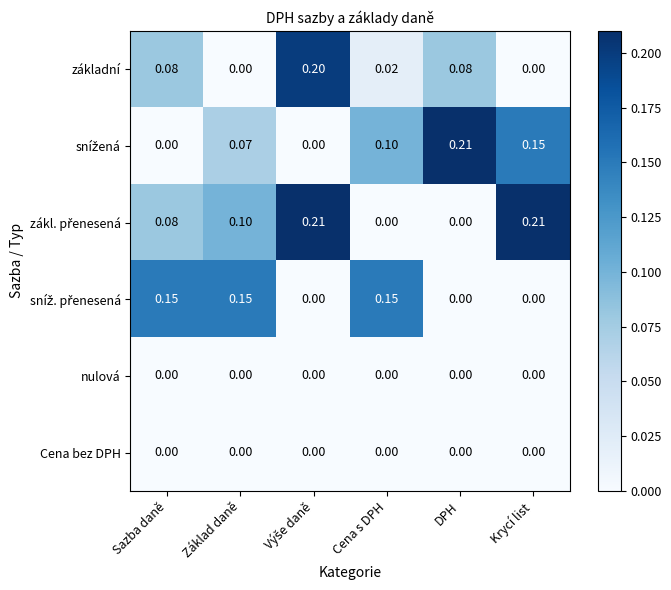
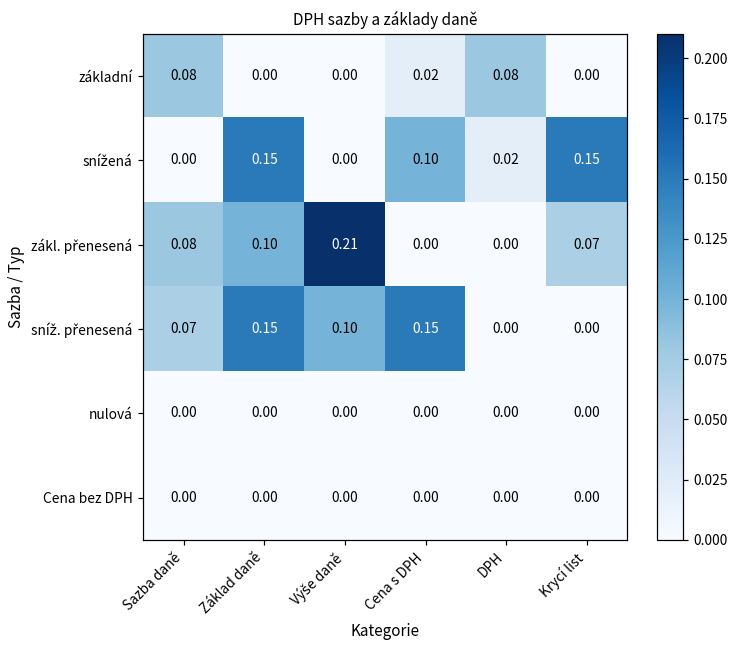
  {
    "základní": {
      "Sazba daně": 0.08,
      "Základ daně": 0.00,
-     "Výše daně": 0.20,
+     "Výše daně": 0.00,
      "Cena s DPH": 0.02,
      "DPH": 0.08,
      "Krycí list": 0.00
    },
    "snížená": {
      "Sazba daně": 0.00,
-     "Základ daně": 0.07,
+     "Základ daně": 0.15,
      "Výše daně": 0.00,
      "Cena s DPH": 0.10,
-     "DPH": 0.21,
+     "DPH": 0.02,
      "Krycí list": 0.15
    },
    "zákl. přenesená": {
      "Sazba daně": 0.08,
      "Základ daně": 0.10,
      "Výše daně": 0.21,
      "Cena s DPH": 0.00,
      "DPH": 0.00,
-     "Krycí list": 0.21
+     "Krycí list": 0.07
    },
    "sníž. přenesená": {
-     "Sazba daně": 0.15,
+     "Sazba daně": 0.07,
      "Základ daně": 0.15,
-     "Výše daně": 0.00,
+     "Výše daně": 0.10,
      "Cena s DPH": 0.15,
      "DPH": 0.00,
      "Krycí list": 0.00
    },
    "nulová": {
      "Sazba daně": 0.00,
      "Základ daně": 0.00,
      "Výše daně": 0.00,
      "Cena s DPH": 0.00,
      "DPH": 0.00,
      "Krycí list": 0.00
    },
    "Cena bez DPH": {
      "Sazba daně": 0.00,
      "Základ daně": 0.00,
      "Výše daně": 0.00,
      "Cena s DPH": 0.00,
      "DPH": 0.00,
      "Krycí list": 0.00
    }
  }
